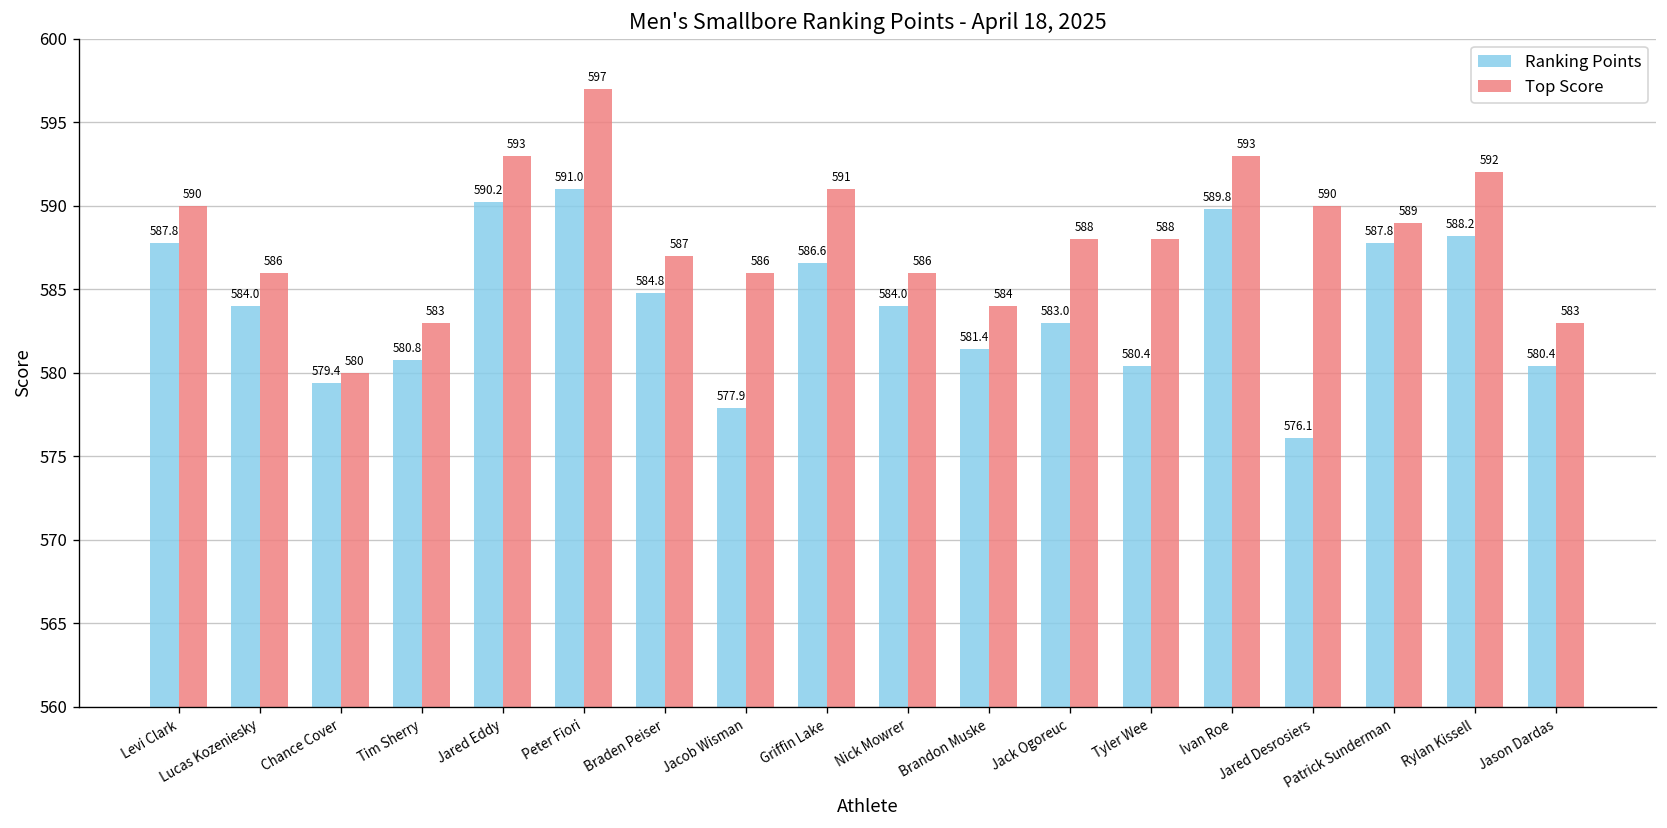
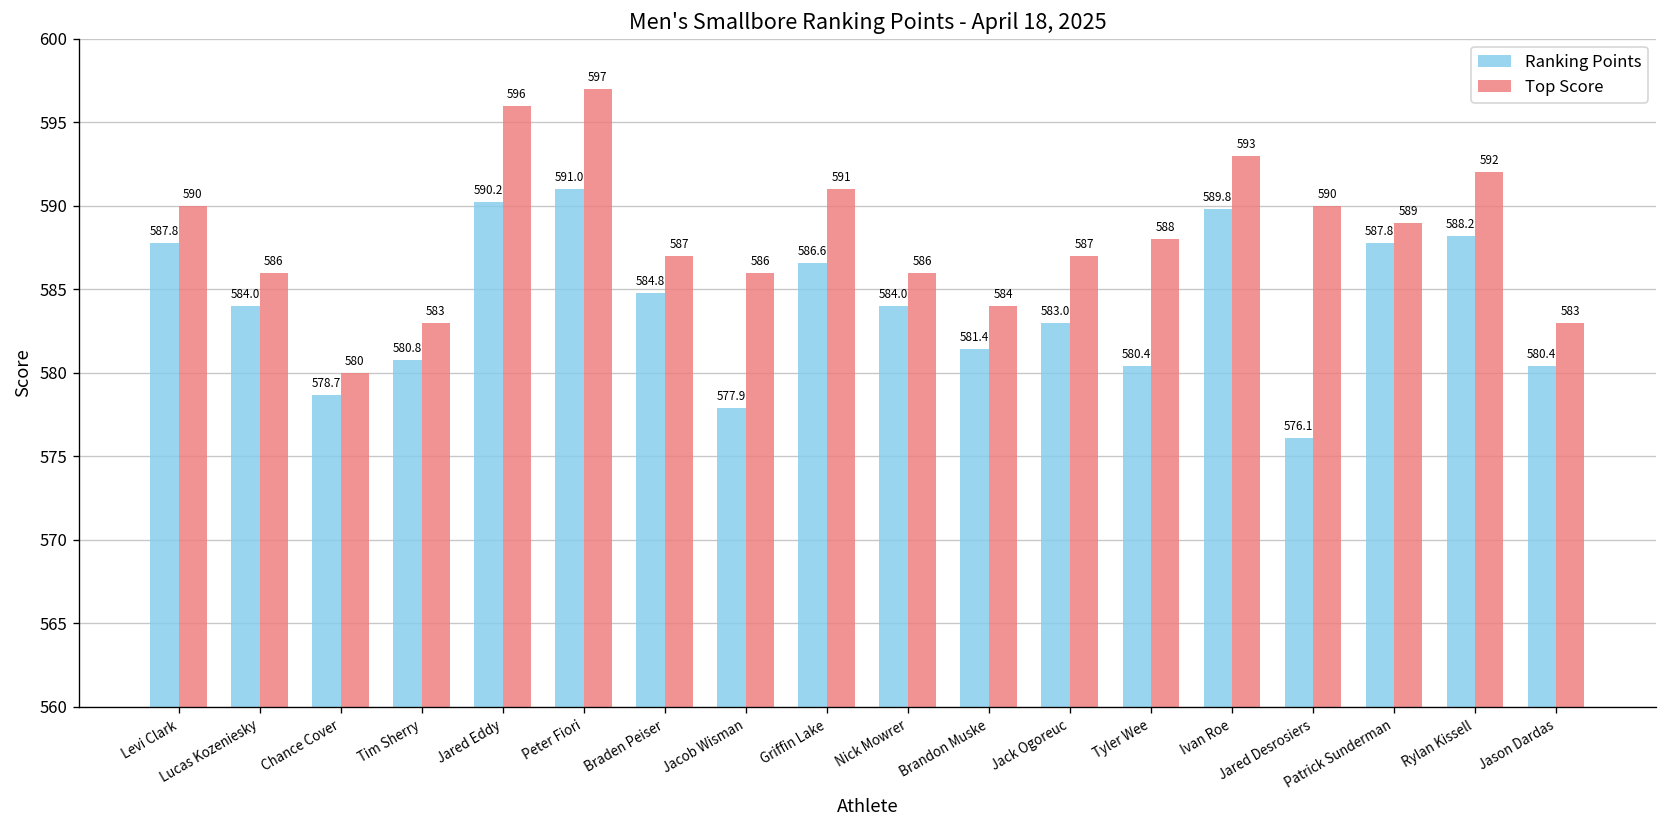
  {
    "Ranking Points": {
      "Levi Clark": 587.8,
      "Lucas Kozeniesky": 584.0,
-     "Chance Cover": 579.4,
+     "Chance Cover": 578.7,
      "Tim Sherry": 580.8,
      "Jared Eddy": 590.2,
      "Peter Fiori": 591.0,
      "Braden Peiser": 584.8,
      "Jacob Wisman": 577.9,
      "Griffin Lake": 586.6,
      "Nick Mowrer": 584.0,
      "Brandon Muske": 581.4,
      "Jack Ogoreuc": 583.0,
      "Tyler Wee": 580.4,
      "Ivan Roe": 589.8,
      "Jared Desrosiers": 576.1,
      "Patrick Sunderman": 587.8,
      "Rylan Kissell": 588.2,
      "Jason Dardas": 580.4
    },
    "Top Score": {
      "Levi Clark": 590,
      "Lucas Kozeniesky": 586,
      "Chance Cover": 580,
      "Tim Sherry": 583,
-     "Jared Eddy": 593,
+     "Jared Eddy": 596,
      "Peter Fiori": 597,
      "Braden Peiser": 587,
      "Jacob Wisman": 586,
      "Griffin Lake": 591,
      "Nick Mowrer": 586,
      "Brandon Muske": 584,
-     "Jack Ogoreuc": 588,
+     "Jack Ogoreuc": 587,
      "Tyler Wee": 588,
      "Ivan Roe": 593,
      "Jared Desrosiers": 590,
      "Patrick Sunderman": 589,
      "Rylan Kissell": 592,
      "Jason Dardas": 583
    }
  }
